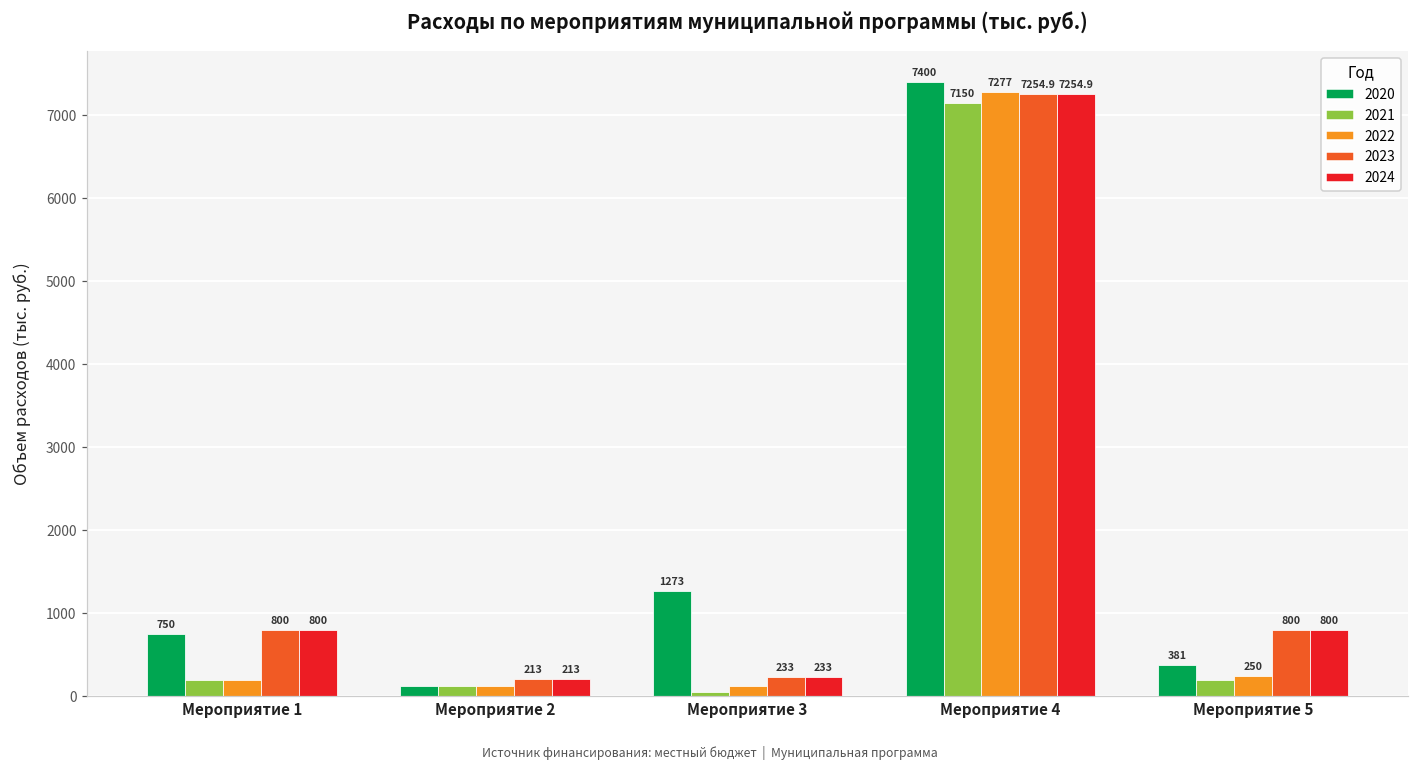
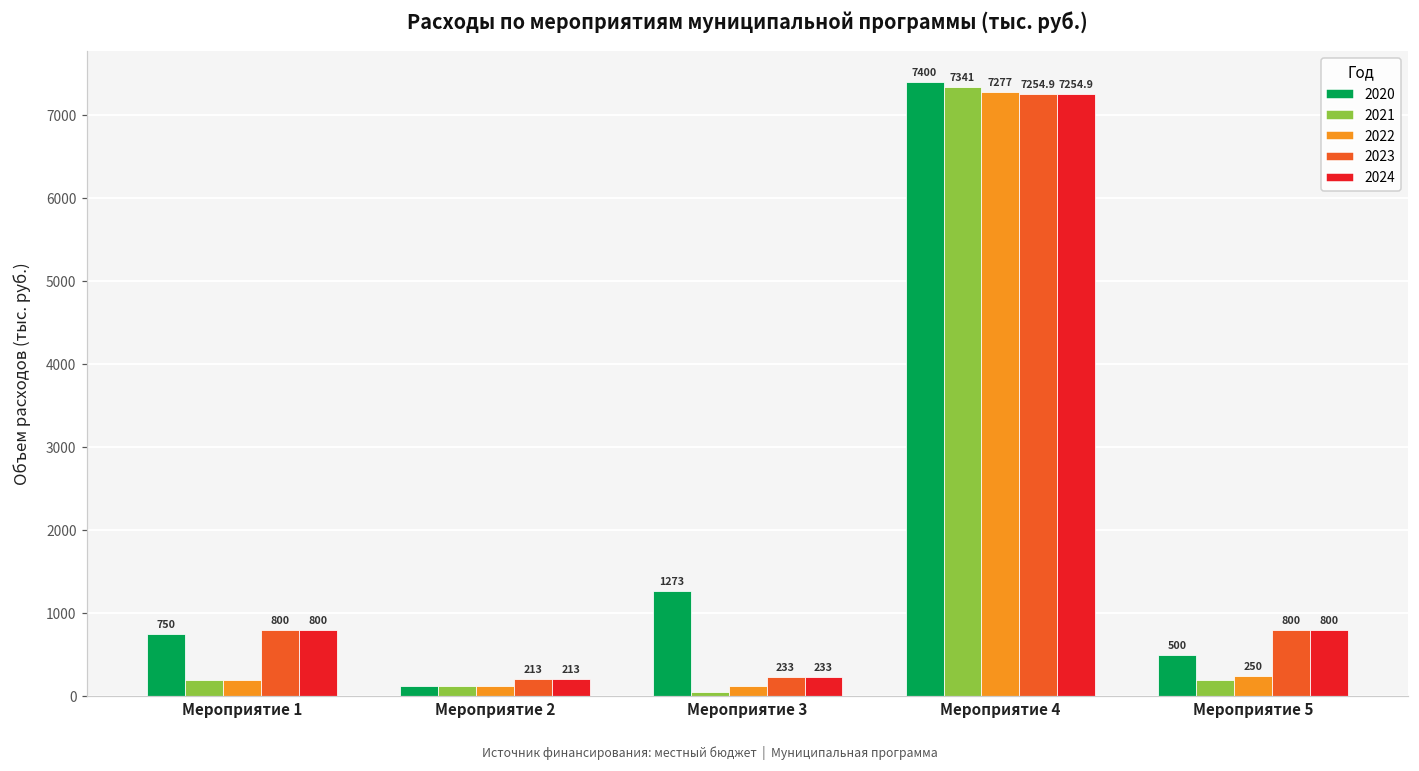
  {
    "2020": {
      "Мероприятие 1": 750,
      "Мероприятие 3": 1273,
      "Мероприятие 4": 7400,
-     "Мероприятие 5": 381
+     "Мероприятие 5": 500
    },
    "2021": {
-     "Мероприятие 4": 7150
+     "Мероприятие 4": 7341
    },
    "2024": {
      "Мероприятие 1": 800,
      "Мероприятие 2": 213,
      "Мероприятие 3": 233,
      "Мероприятие 4": 7254.9,
      "Мероприятие 5": 800
    }
  }
